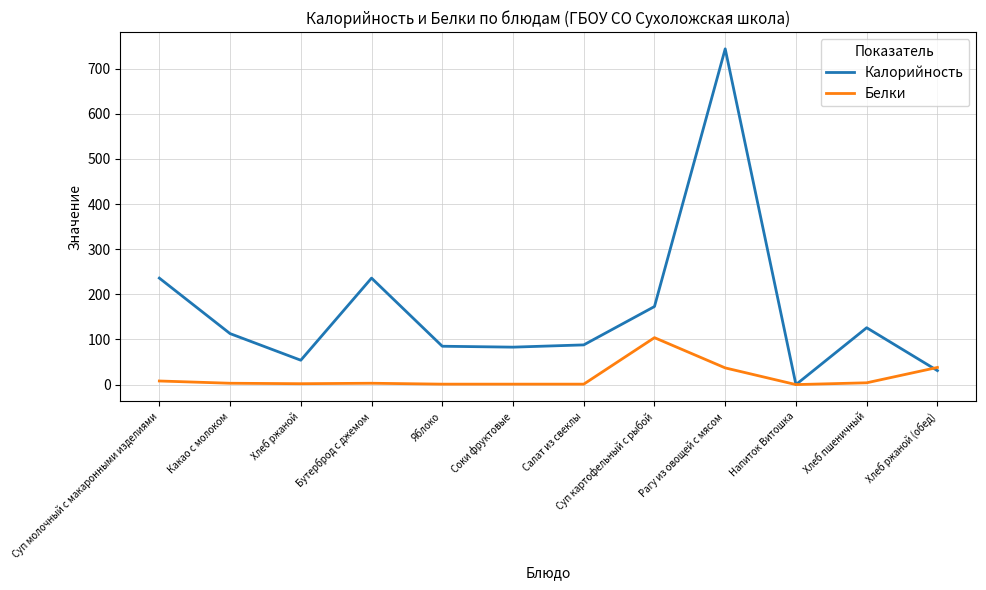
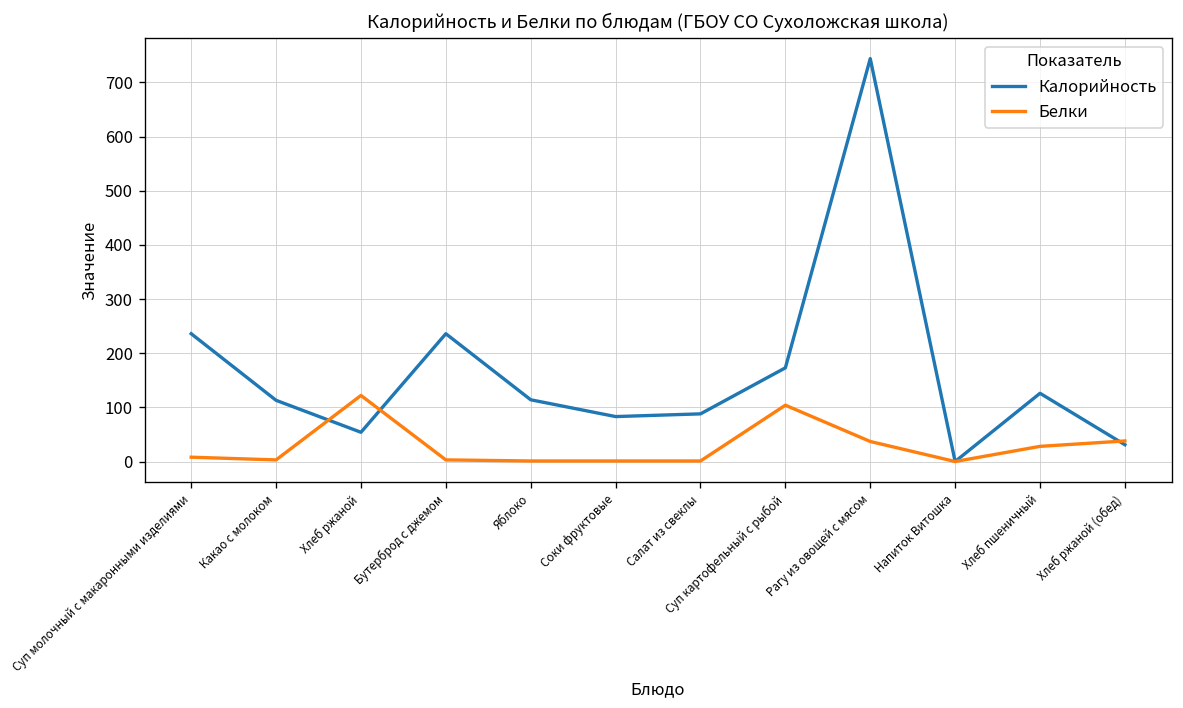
  {
    "Калорийность": {
      "Суп молочный с макаронными изделиями": 240,
      "Какао с молоком": 110,
      "Хлеб ржаной": 50,
      "Бутерброд с джемом": 240,
-     "Яблоко": 90,
+     "Яблоко": 110,
      "Соки фруктовые": 80,
      "Салат из свеклы": 90,
      "Суп картофельный с рыбой": 170,
      "Рагу из овощей с мясом": 740,
      "Хлеб пшеничный": 130,
      "Хлеб ржаной (обед)": 30
    },
    "Белки": {
      "Суп молочный с макаронными изделиями": 10,
      "Какао с молоком": 0,
-     "Хлеб ржаной": 0,
+     "Хлеб ржаной": 120,
      "Бутерброд с джемом": 0,
      "Яблоко": 0,
      "Соки фруктовые": 0,
      "Салат из свеклы": 0,
      "Суп картофельный с рыбой": 100,
      "Рагу из овощей с мясом": 40,
-     "Хлеб пшеничный": 0,
+     "Хлеб пшеничный": 30,
      "Хлеб ржаной (обед)": 40
    }
  }
